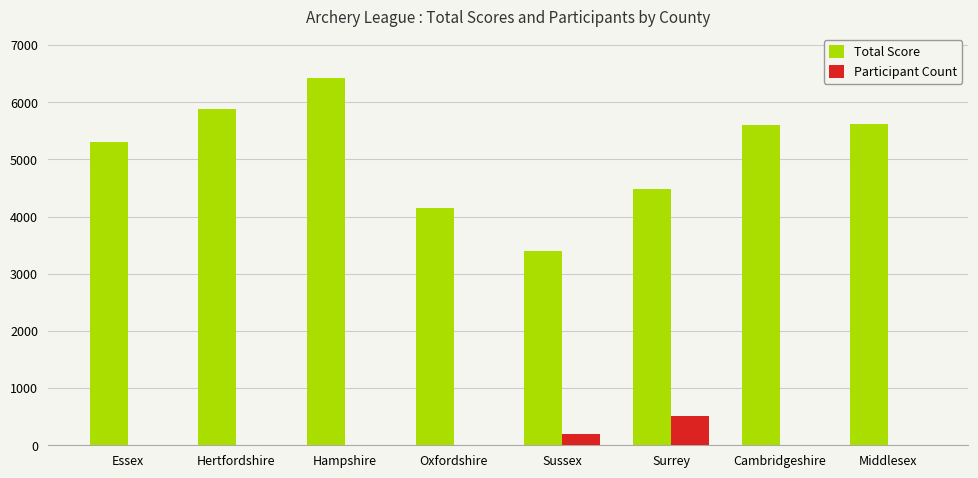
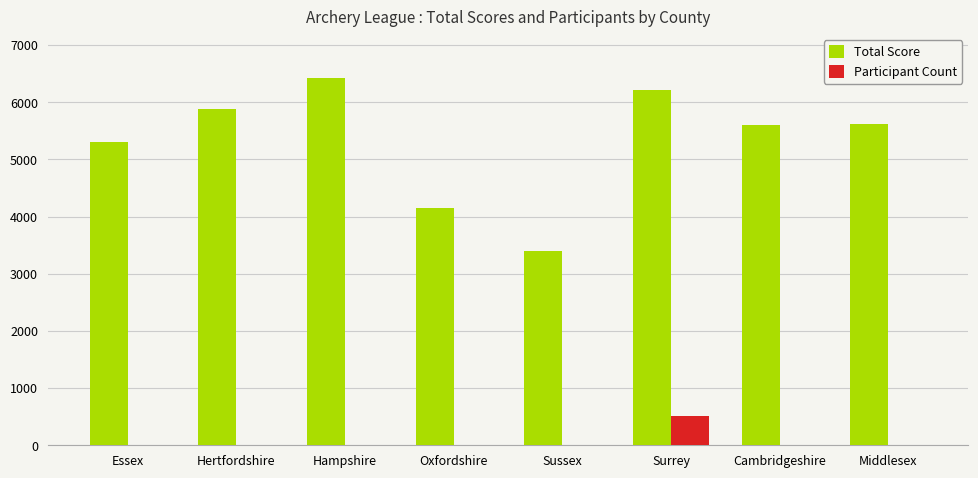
  {
    "Total Score": {
      "Essex": 5300,
      "Hertfordshire": 5900,
      "Hampshire": 6400,
      "Oxfordshire": 4200,
      "Sussex": 3400,
-     "Surrey": 4500,
+     "Surrey": 6200,
      "Cambridgeshire": 5600,
      "Middlesex": 5600
    },
    "Participant Count": {
-     "Sussex": 200,
+     "Sussex": 0,
      "Surrey": 500
    }
  }
